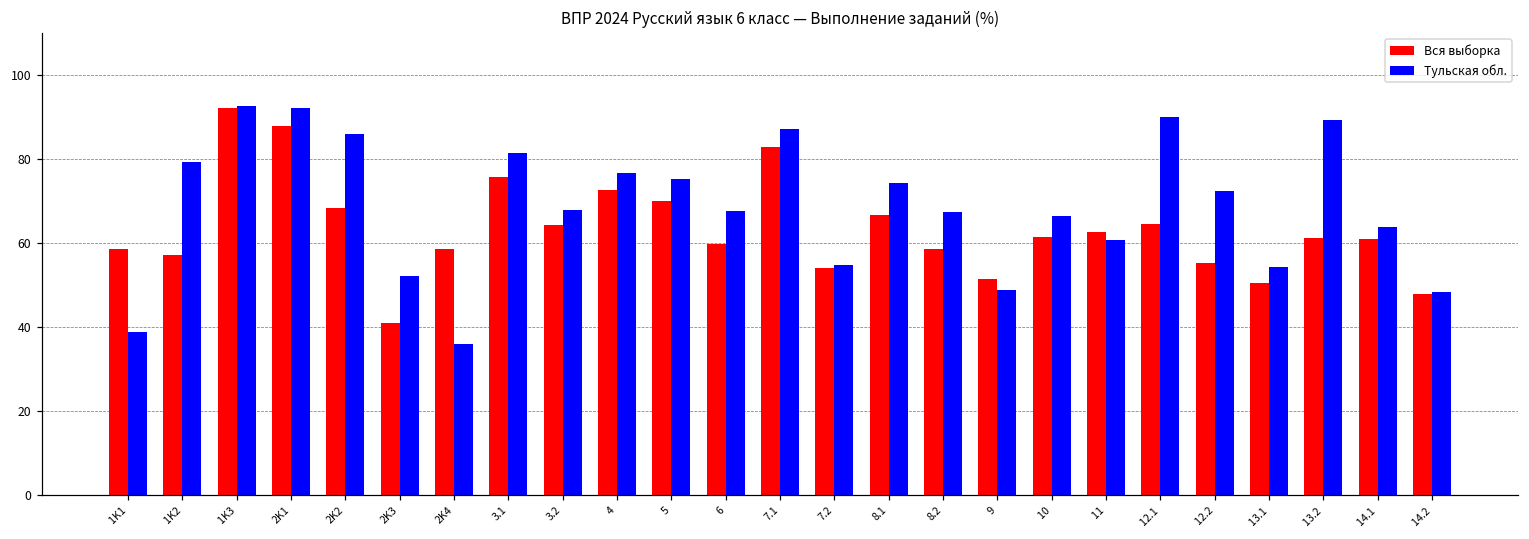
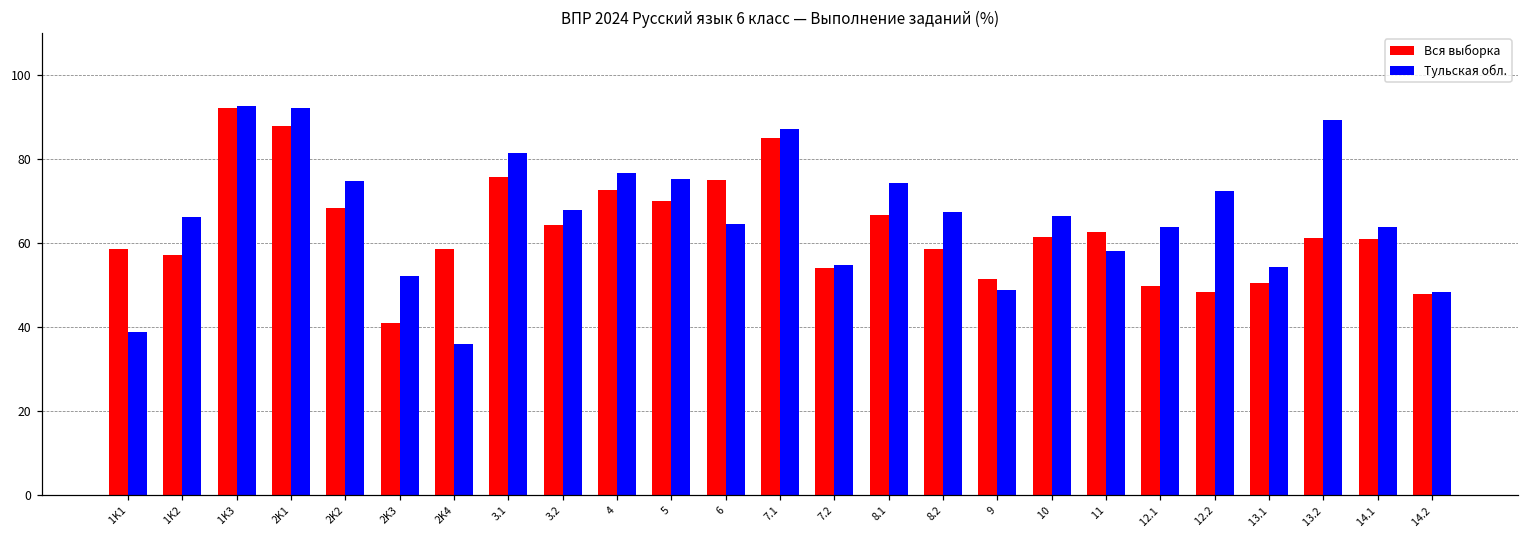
  {
    "Вся выборка": {
      "1K1": 58,
      "1K2": 57,
      "1K3": 92,
      "2K1": 88,
      "2K2": 68,
      "2K3": 41,
      "2K4": 59,
      "3.1": 76,
      "3.2": 64,
      "4": 72,
      "5": 70,
-     "6": 60,
-     "7.1": 83,
+     "6": 75,
+     "7.1": 85,
      "7.2": 54,
      "8.1": 67,
      "8.2": 58,
      "9": 52,
      "10": 61,
      "11": 63,
-     "12.1": 65,
-     "12.2": 55,
+     "12.1": 50,
+     "12.2": 48,
      "13.1": 50,
      "13.2": 61,
      "14.1": 61,
      "14.2": 48
    },
    "Тульская обл.": {
      "1K1": 39,
-     "1K2": 79,
+     "1K2": 66,
      "1K3": 93,
      "2K1": 92,
-     "2K2": 86,
+     "2K2": 75,
      "2K3": 52,
      "2K4": 36,
      "3.1": 81,
      "3.2": 68,
      "4": 77,
      "5": 75,
-     "6": 68,
+     "6": 65,
      "7.1": 87,
      "7.2": 55,
      "8.1": 74,
      "8.2": 67,
      "9": 49,
      "10": 66,
-     "11": 61,
-     "12.1": 90,
+     "11": 58,
+     "12.1": 64,
      "12.2": 72,
      "13.1": 54,
      "13.2": 89,
      "14.1": 64,
      "14.2": 48
    }
  }
